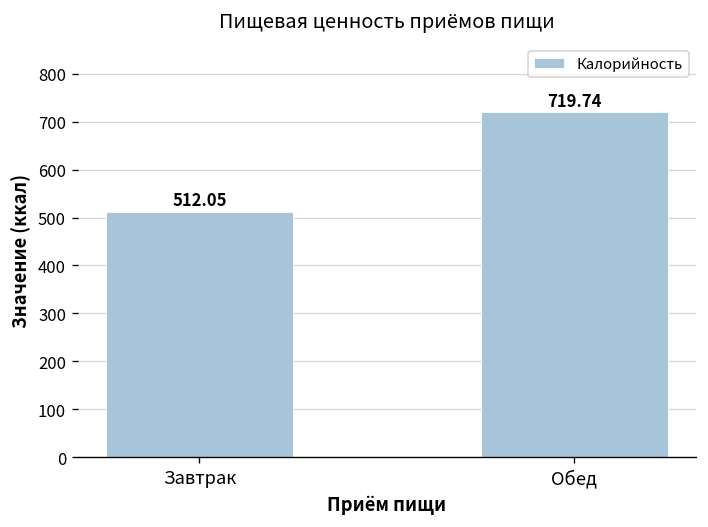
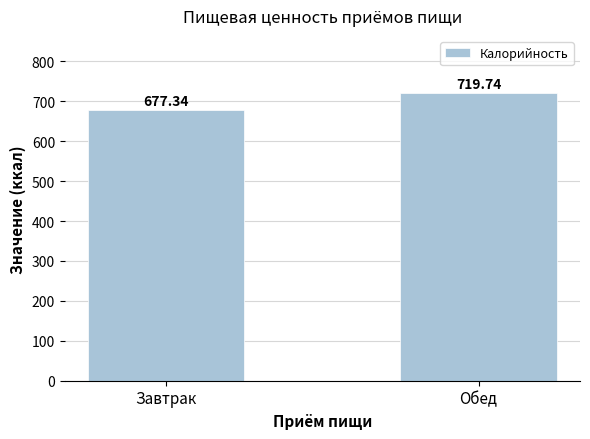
  {
-   "Завтрак": 512.05,
+   "Завтрак": 677.34,
    "Обед": 719.74
  }
